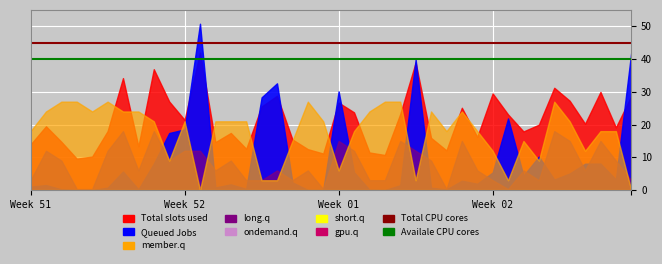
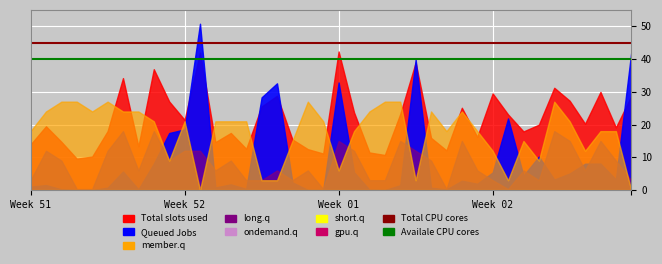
  {
    "Total slots used": {
      "Week 51": 14,
-     "Week 01": 27,
+     "Week 01": 42,
      "Week 02": 30
    },
    "Queued Jobs": {
      "Week 51": 1,
      "Week 52": 19,
-     "Week 01": 30,
+     "Week 01": 33,
      "Week 02": 5
    }
  }
